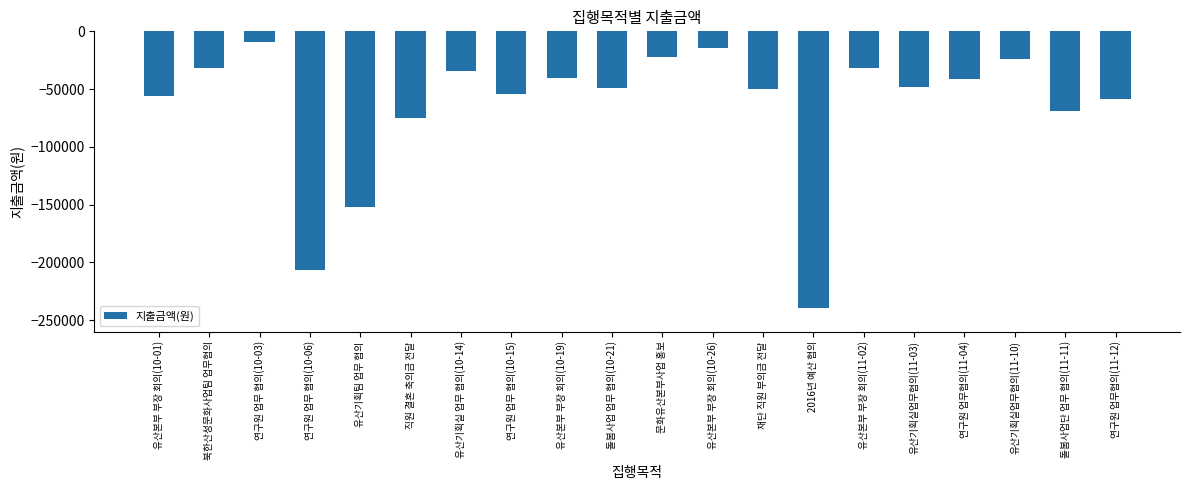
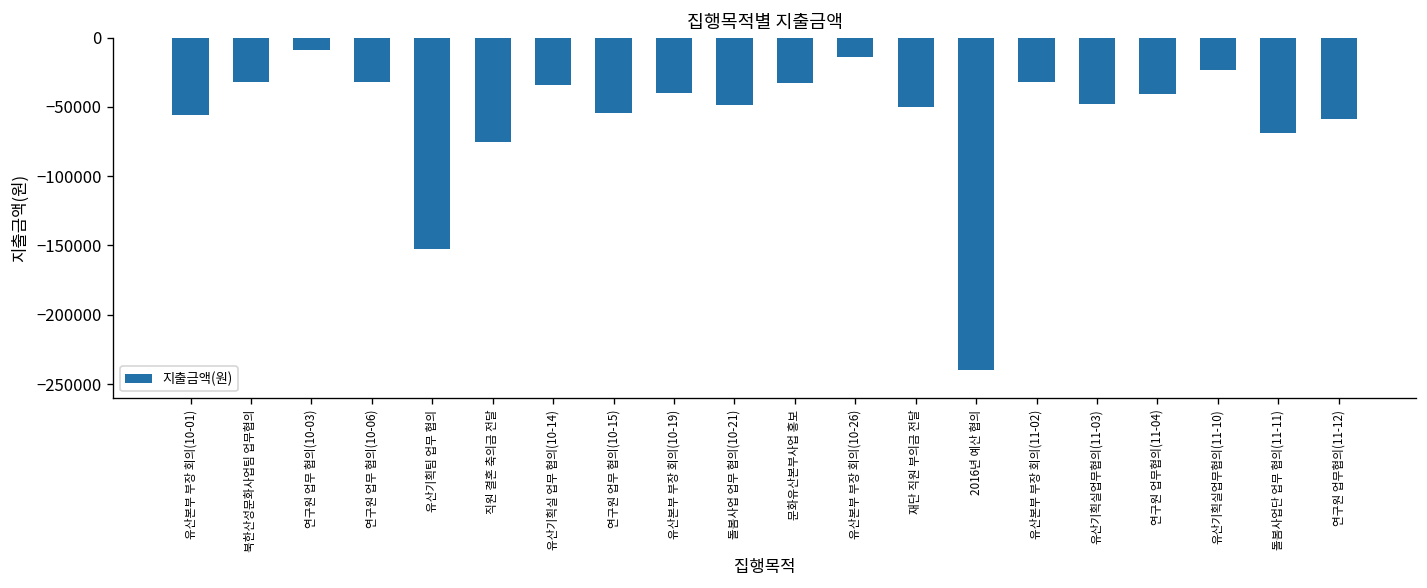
  {
    "유산본부 부장 회의(10-01)": -56000,
    "북한산성문화사업팀 업무협의": -32000,
    "연구원 업무 협의(10-03)": -9000,
-   "연구원 업무 협의(10-06)": -206000,
+   "연구원 업무 협의(10-06)": -32000,
    "유산기획팀 업무 협의": -152000,
    "직원 결혼 축의금 전달": -75000,
    "유산기획실 업무 협의(10-14)": -34000,
    "연구원 업무 협의(10-15)": -55000,
    "유산본부 부장 회의(10-19)": -40000,
    "돌봄사업 업무 협의(10-21)": -49000,
-   "문화유산본부사업 홍보": -22000,
+   "문화유산본부사업 홍보": -33000,
    "유산본부 부장 회의(10-26)": -14000,
    "재단 직원 부의금 전달": -50000,
    "2016년 예산 협의": -240000,
    "유산본부 부장 회의(11-02)": -32000,
    "유산기획실업무협의(11-03)": -48000,
    "연구원 업무협의(11-04)": -41000,
    "유산기획실업무협의(11-10)": -24000,
    "돌봄사업단 업무 협의(11-11)": -69000,
    "연구원 업무협의(11-12)": -59000
  }
